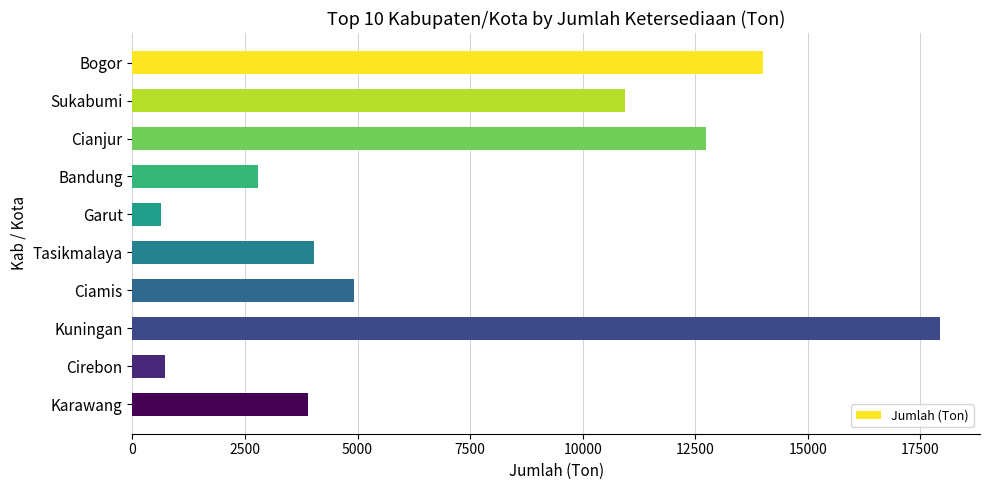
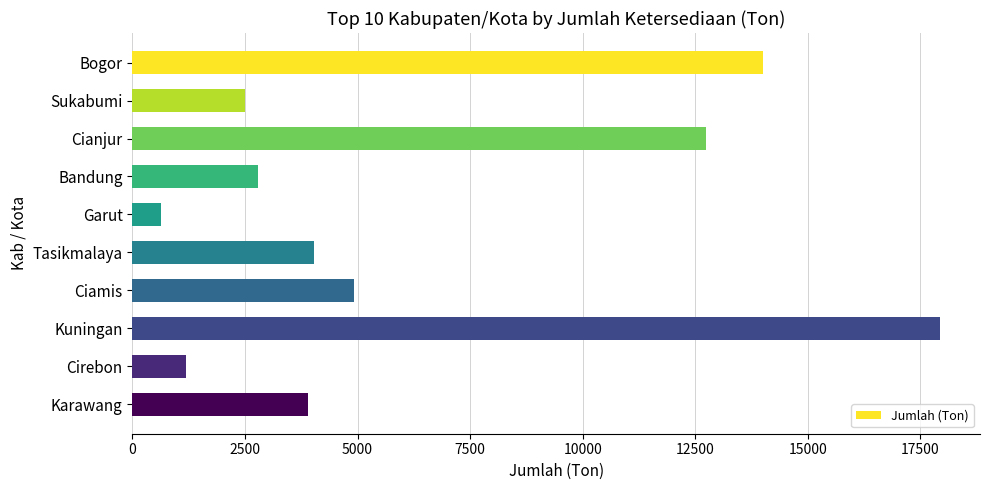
  {
    "Bogor": 14000,
-   "Sukabumi": 10900,
+   "Sukabumi": 2500,
    "Cianjur": 12700,
    "Bandung": 2800,
    "Garut": 600,
    "Tasikmalaya": 4000,
    "Ciamis": 4900,
    "Kuningan": 17900,
-   "Cirebon": 700,
+   "Cirebon": 1200,
    "Karawang": 3900
  }
